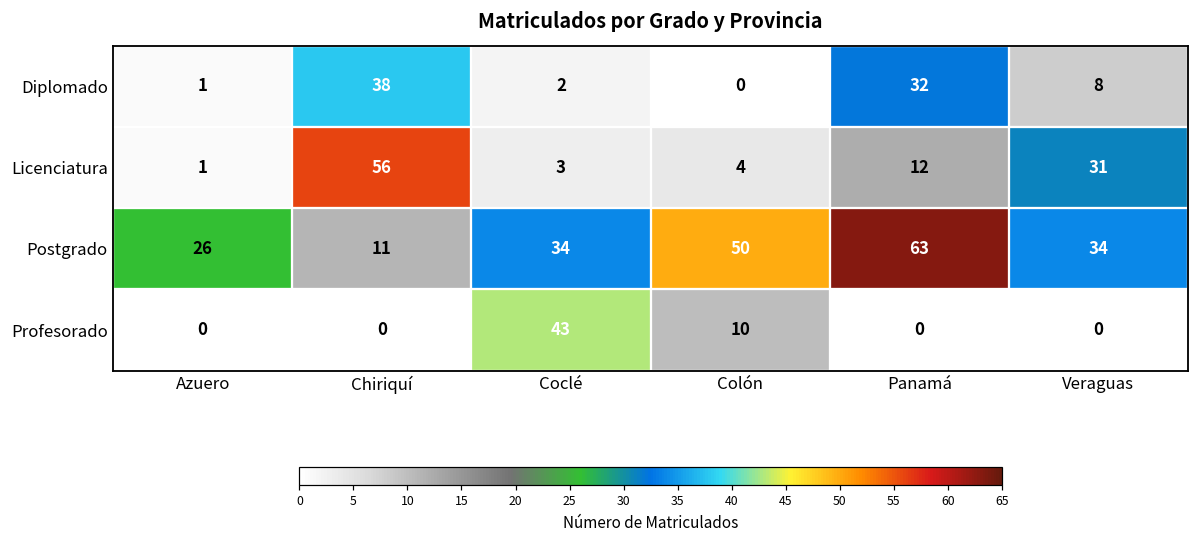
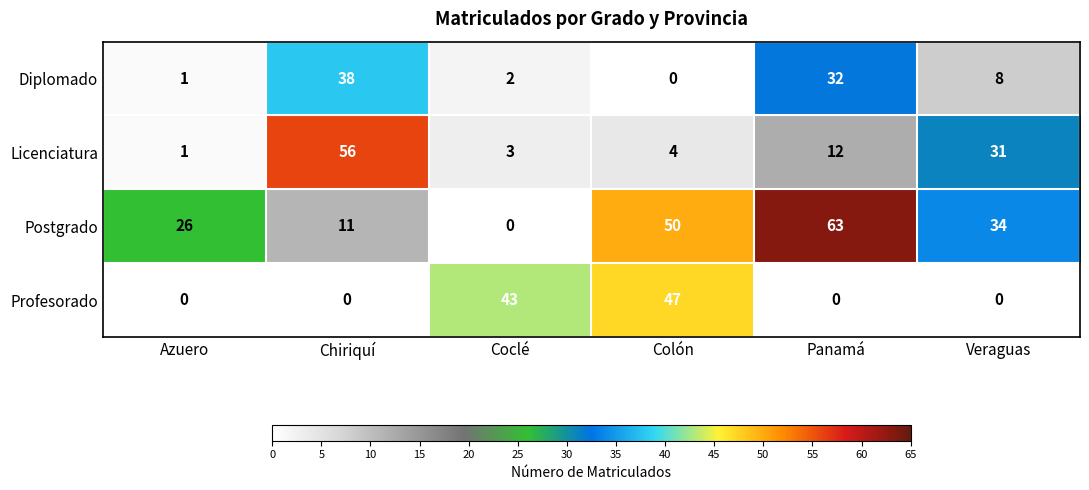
  {
    "Diplomado": {
      "Azuero": 1,
      "Chiriquí": 38,
      "Coclé": 2,
      "Colón": 0,
      "Panamá": 32,
      "Veraguas": 8
    },
    "Licenciatura": {
      "Azuero": 1,
      "Chiriquí": 56,
      "Coclé": 3,
      "Colón": 4,
      "Panamá": 12,
      "Veraguas": 31
    },
    "Postgrado": {
      "Azuero": 26,
      "Chiriquí": 11,
-     "Coclé": 34,
+     "Coclé": 0,
      "Colón": 50,
      "Panamá": 63,
      "Veraguas": 34
    },
    "Profesorado": {
      "Azuero": 0,
      "Chiriquí": 0,
      "Coclé": 43,
-     "Colón": 10,
+     "Colón": 47,
      "Panamá": 0,
      "Veraguas": 0
    }
  }
